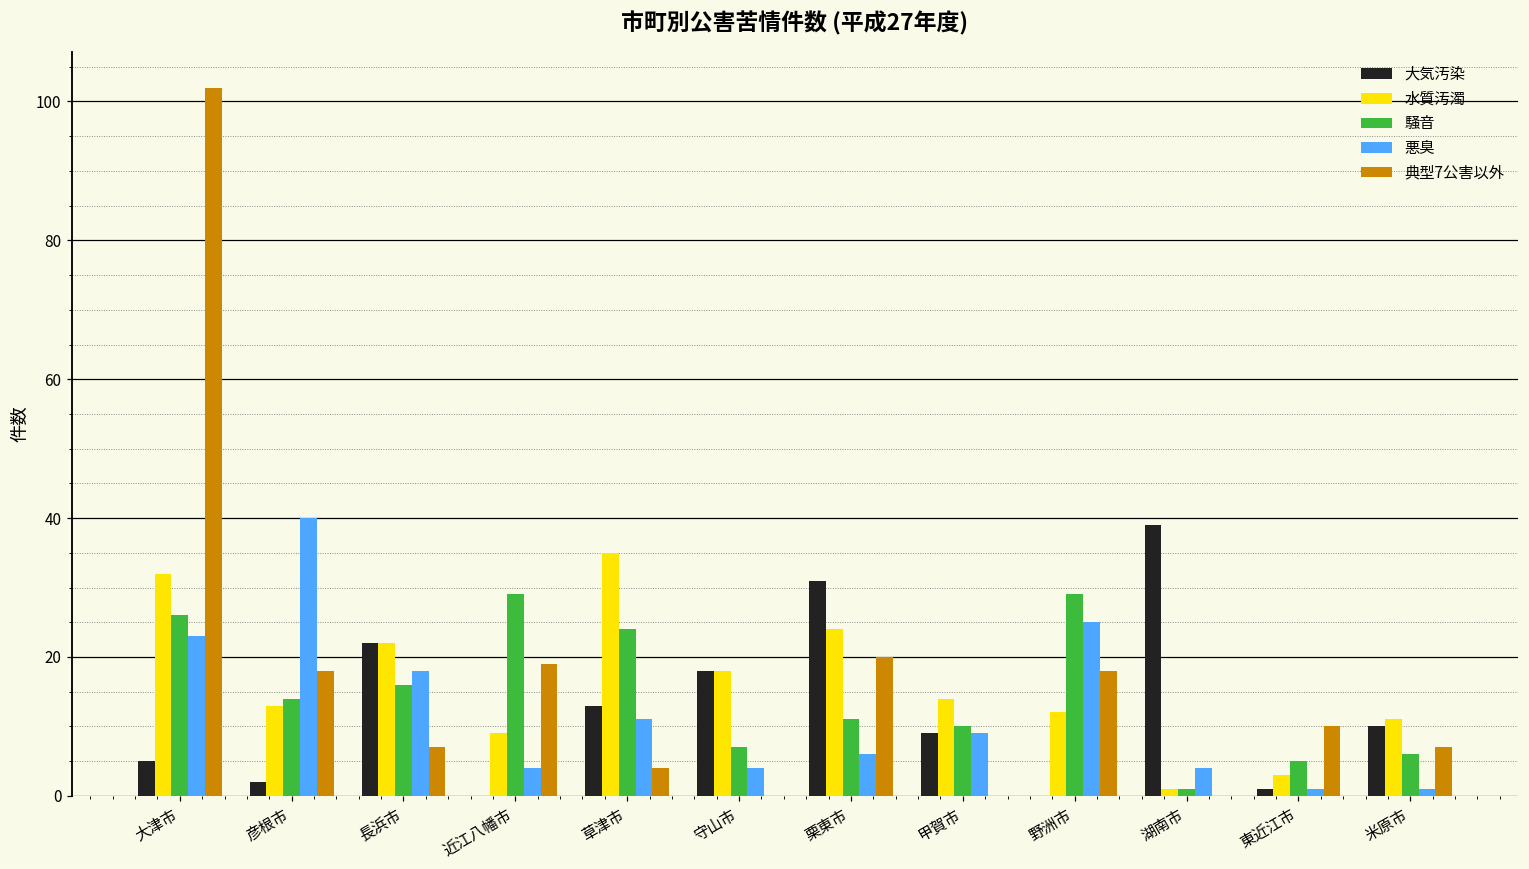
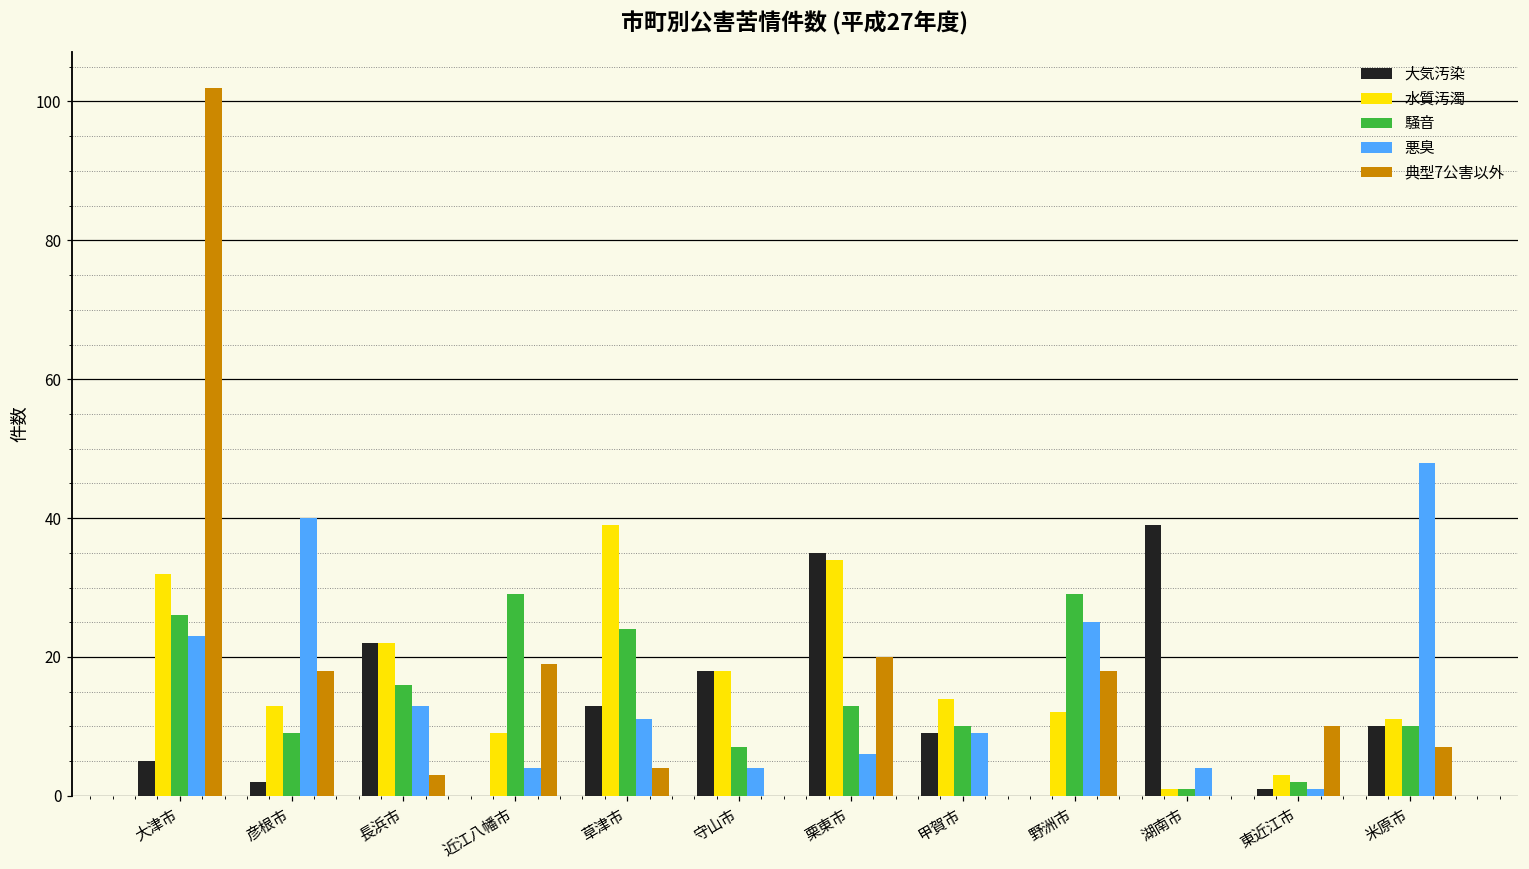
  {
    "大気汚染": {
      "大津市": 5,
      "彦根市": 2,
      "長浜市": 22,
      "近江八幡市": 0,
      "草津市": 13,
      "守山市": 18,
-     "栗東市": 31,
+     "栗東市": 35,
      "甲賀市": 9,
      "野洲市": 0,
      "湖南市": 39,
      "東近江市": 1,
      "米原市": 10
    },
    "水質汚濁": {
      "大津市": 32,
      "彦根市": 13,
      "長浜市": 22,
      "近江八幡市": 9,
-     "草津市": 35,
+     "草津市": 39,
      "守山市": 18,
-     "栗東市": 24,
+     "栗東市": 34,
      "甲賀市": 14,
      "野洲市": 12,
      "湖南市": 1,
      "東近江市": 3,
      "米原市": 11
    },
    "騒音": {
      "大津市": 26,
-     "彦根市": 14,
+     "彦根市": 9,
      "長浜市": 16,
      "近江八幡市": 29,
      "草津市": 24,
      "守山市": 7,
-     "栗東市": 11,
+     "栗東市": 13,
      "甲賀市": 10,
      "野洲市": 29,
      "湖南市": 1,
-     "東近江市": 5,
-     "米原市": 6
+     "東近江市": 2,
+     "米原市": 10
    },
    "悪臭": {
      "大津市": 23,
      "彦根市": 40,
-     "長浜市": 18,
+     "長浜市": 13,
      "近江八幡市": 4,
      "草津市": 11,
      "守山市": 4,
      "栗東市": 6,
      "甲賀市": 9,
      "野洲市": 25,
      "湖南市": 4,
      "東近江市": 1,
-     "米原市": 1
+     "米原市": 48
    },
    "典型7公害以外": {
      "大津市": 102,
      "彦根市": 18,
-     "長浜市": 7,
+     "長浜市": 3,
      "近江八幡市": 19,
      "草津市": 4,
      "守山市": 0,
      "栗東市": 20,
      "甲賀市": 0,
      "野洲市": 18,
      "湖南市": 0,
      "東近江市": 10,
      "米原市": 7
    }
  }
